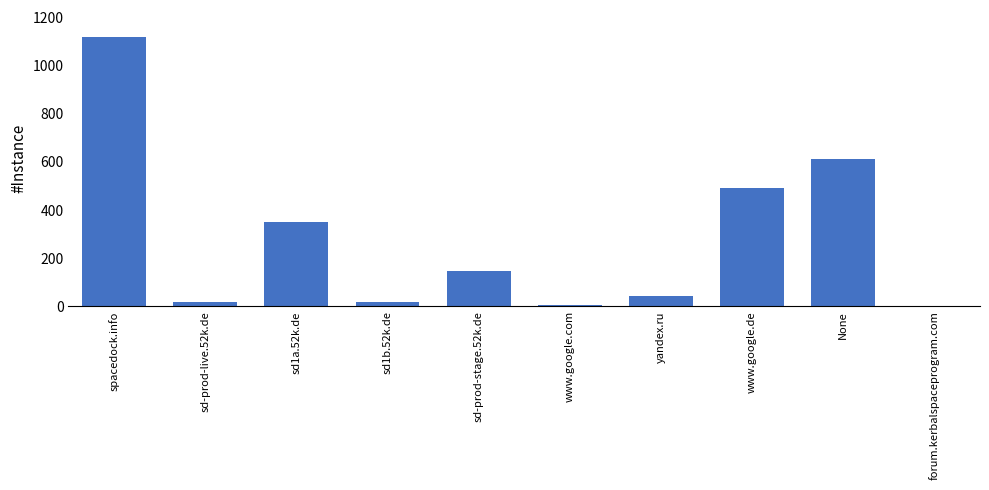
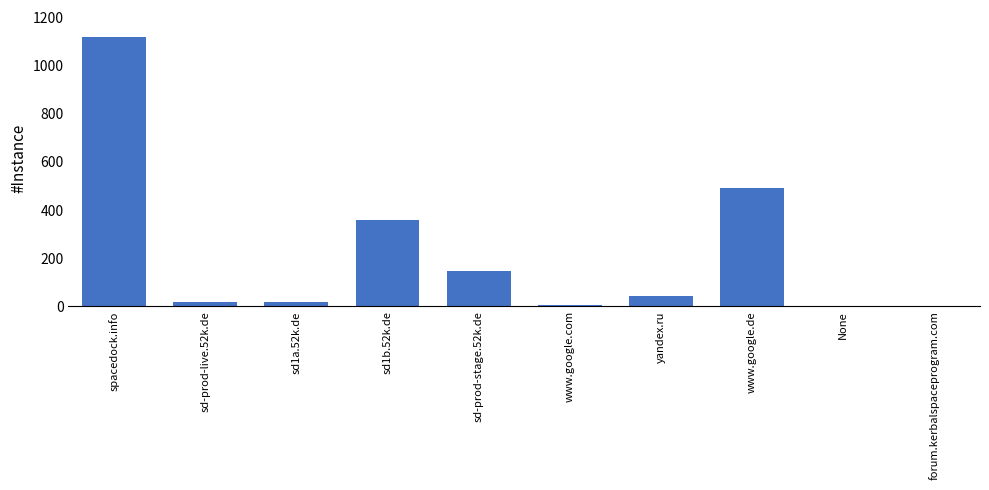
  {
    "spacedock.info": 1120,
    "sd-prod-live.52k.de": 20,
-   "sd1a.52k.de": 350,
-   "sd1b.52k.de": 20,
+   "sd1a.52k.de": 20,
+   "sd1b.52k.de": 360,
    "sd-prod-stage.52k.de": 150,
    "yandex.ru": 40,
    "www.google.de": 490,
-   "None": 610
+   "None": 0
  }
